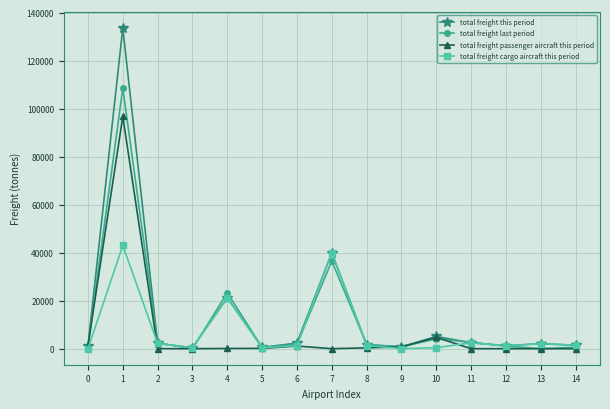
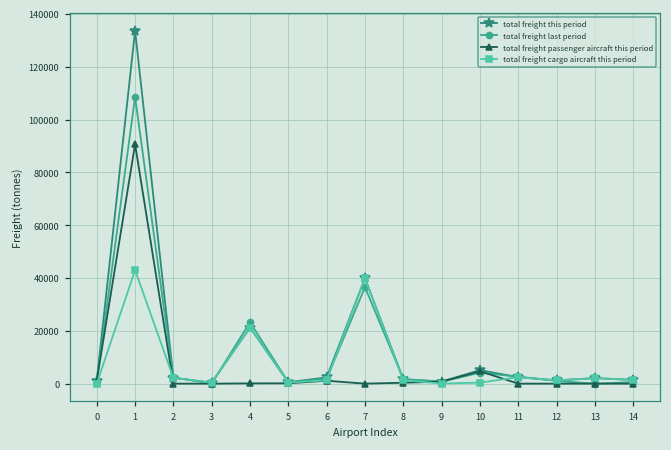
  {
    "total freight passenger aircraft this period": {
-     "1": 97000,
+     "1": 91000,
      "2": 0,
      "4": 0,
      "7": 0,
      "11": 0
    }
  }
